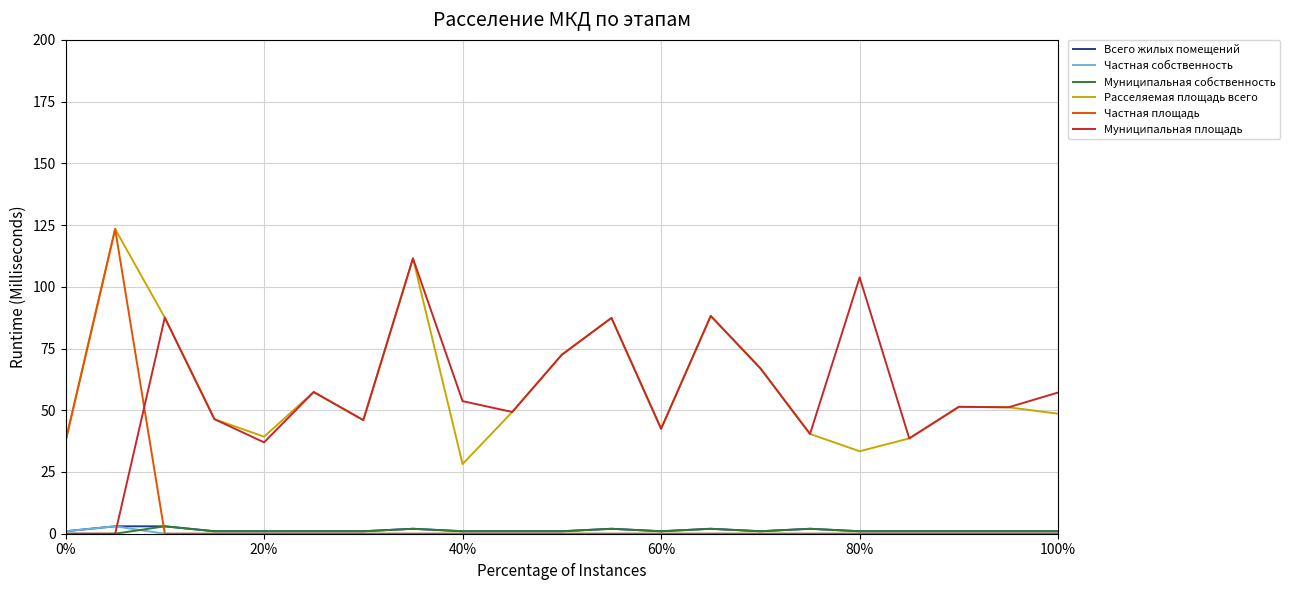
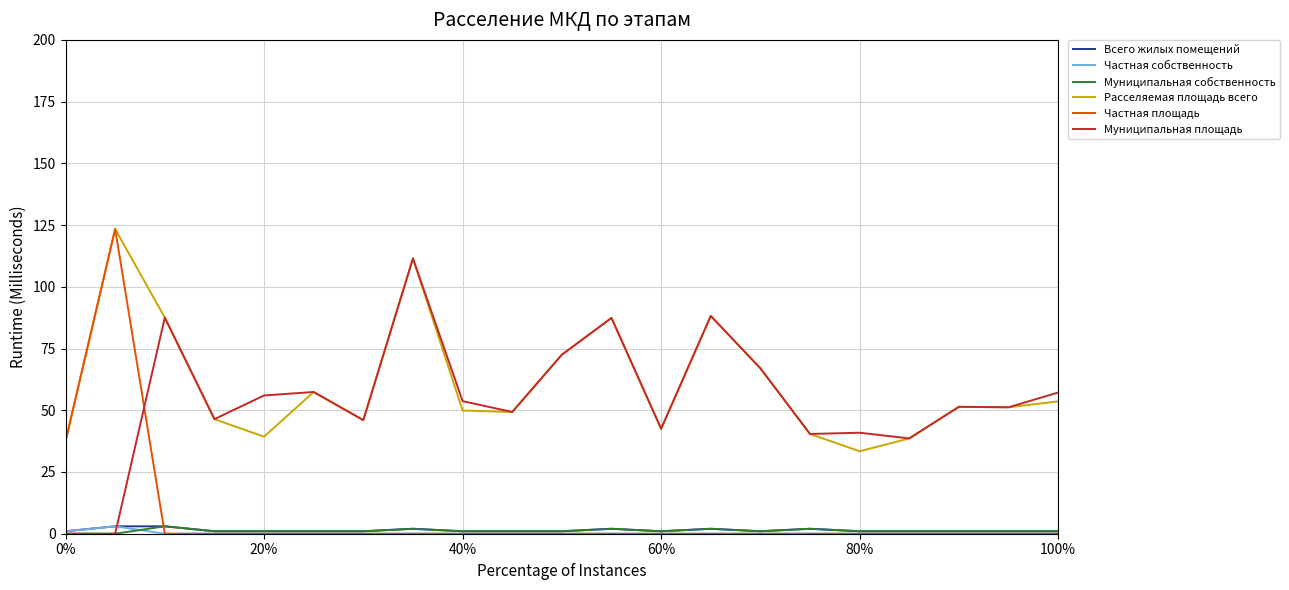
  {
    "Расселяемая площадь всего": {
      "20%": 39,
-     "40%": 28,
+     "40%": 50,
      "80%": 33,
-     "100%": 49
+     "100%": 54
    },
    "Муниципальная площадь": {
-     "20%": 37,
+     "20%": 56,
      "40%": 54,
-     "80%": 104,
+     "80%": 41,
      "100%": 57
    }
  }
